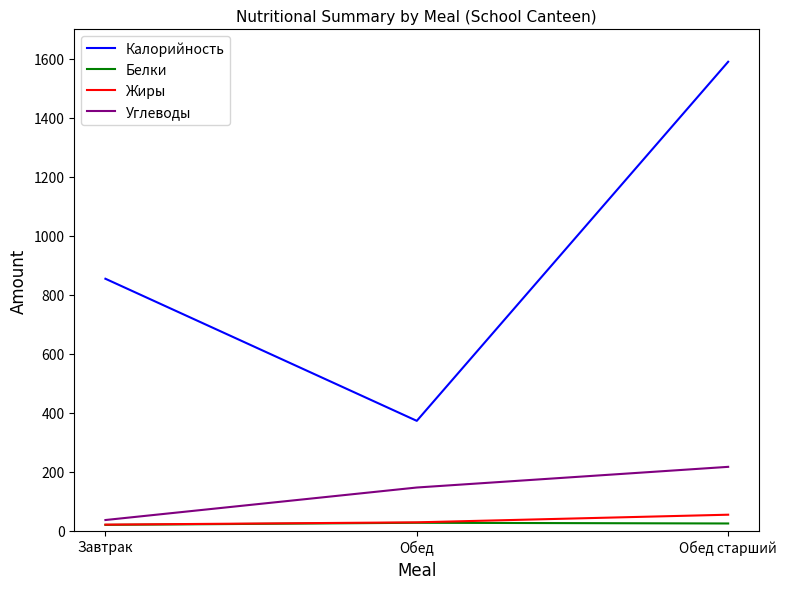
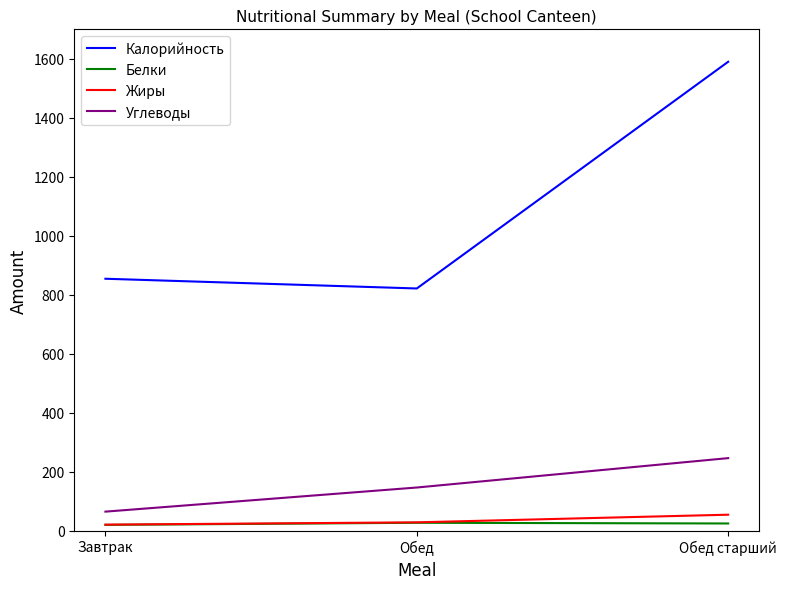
  {
    "Калорийность": {
      "Завтрак": 850,
-     "Обед": 370,
+     "Обед": 820,
      "Обед старший": 1590
    },
    "Белки": {
      "Обед старший": 20
    },
    "Жиры": {
      "Обед старший": 50
    },
    "Углеводы": {
-     "Завтрак": 40,
+     "Завтрак": 60,
      "Обед": 150,
-     "Обед старший": 220
+     "Обед старший": 250
    }
  }
